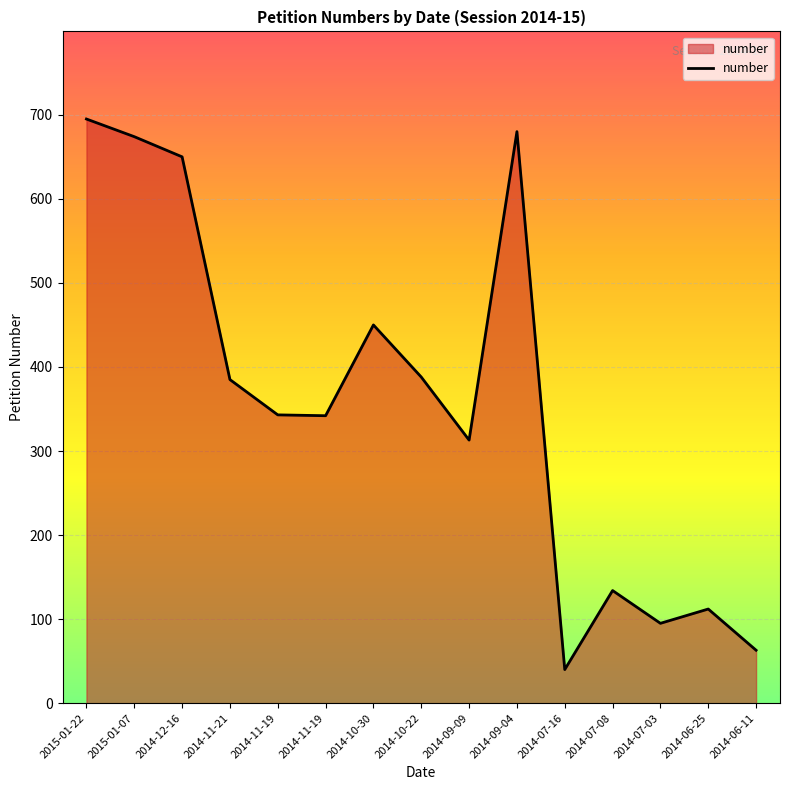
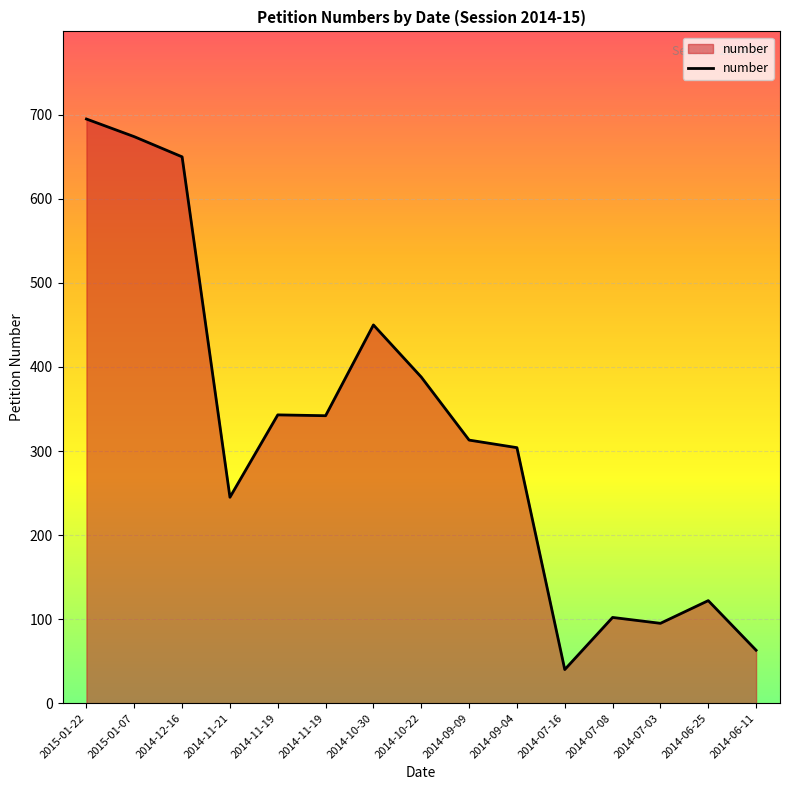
  {
    "2015-01-22": 700,
    "2015-01-07": 670,
    "2014-12-16": 650,
-   "2014-11-21": 390,
+   "2014-11-21": 250,
    "2014-10-30": 450,
    "2014-10-22": 390,
    "2014-09-09": 310,
-   "2014-09-04": 680,
+   "2014-09-04": 300,
    "2014-07-16": 40,
-   "2014-07-08": 130,
+   "2014-07-08": 100,
    "2014-07-03": 100,
-   "2014-06-25": 110,
+   "2014-06-25": 120,
    "2014-06-11": 60
  }
